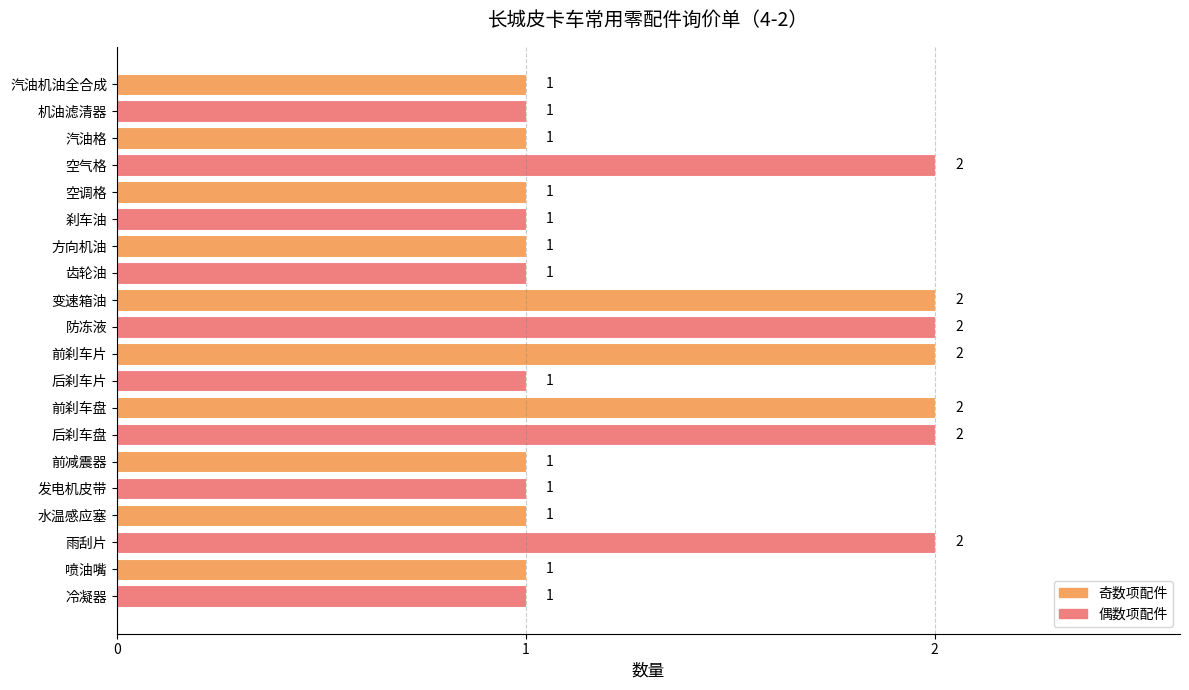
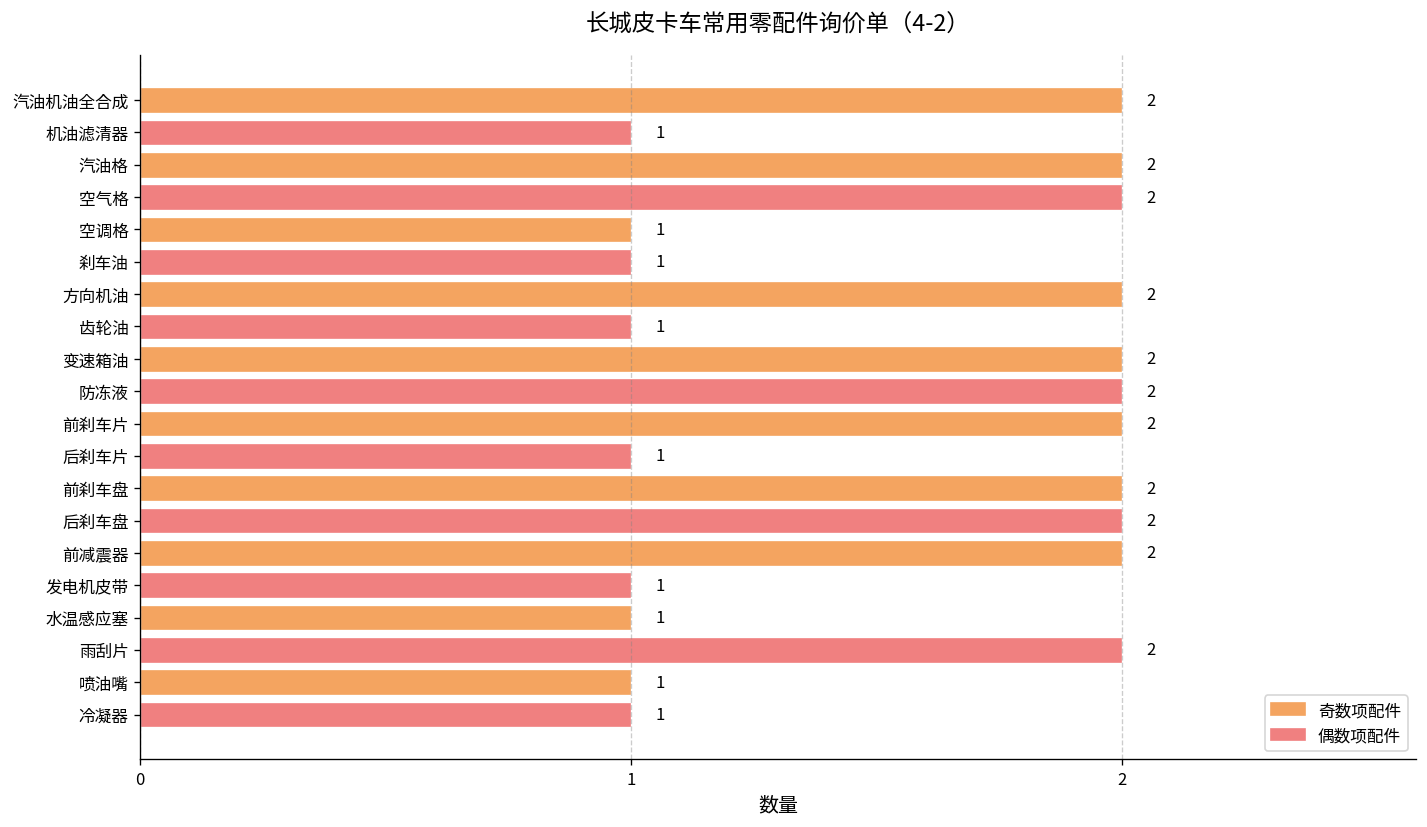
  {
-   "汽油机油全合成": 1,
+   "汽油机油全合成": 2,
    "机油滤清器": 1,
-   "汽油格": 1,
+   "汽油格": 2,
    "空气格": 2,
    "空调格": 1,
    "刹车油": 1,
-   "方向机油": 1,
+   "方向机油": 2,
    "齿轮油": 1,
    "变速箱油": 2,
    "防冻液": 2,
    "前刹车片": 2,
    "后刹车片": 1,
    "前刹车盘": 2,
    "后刹车盘": 2,
-   "前减震器": 1,
+   "前减震器": 2,
    "发电机皮带": 1,
    "水温感应塞": 1,
    "雨刮片": 2,
    "喷油嘴": 1,
    "冷凝器": 1
  }
